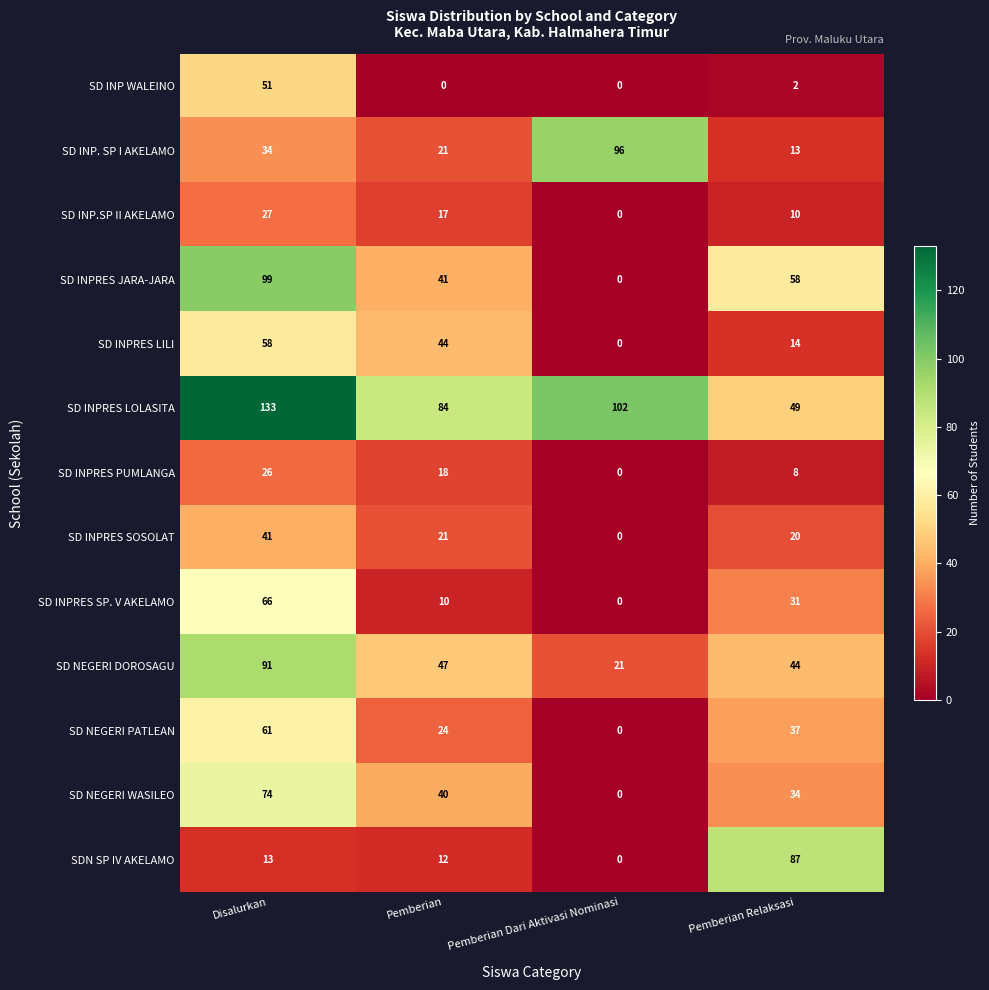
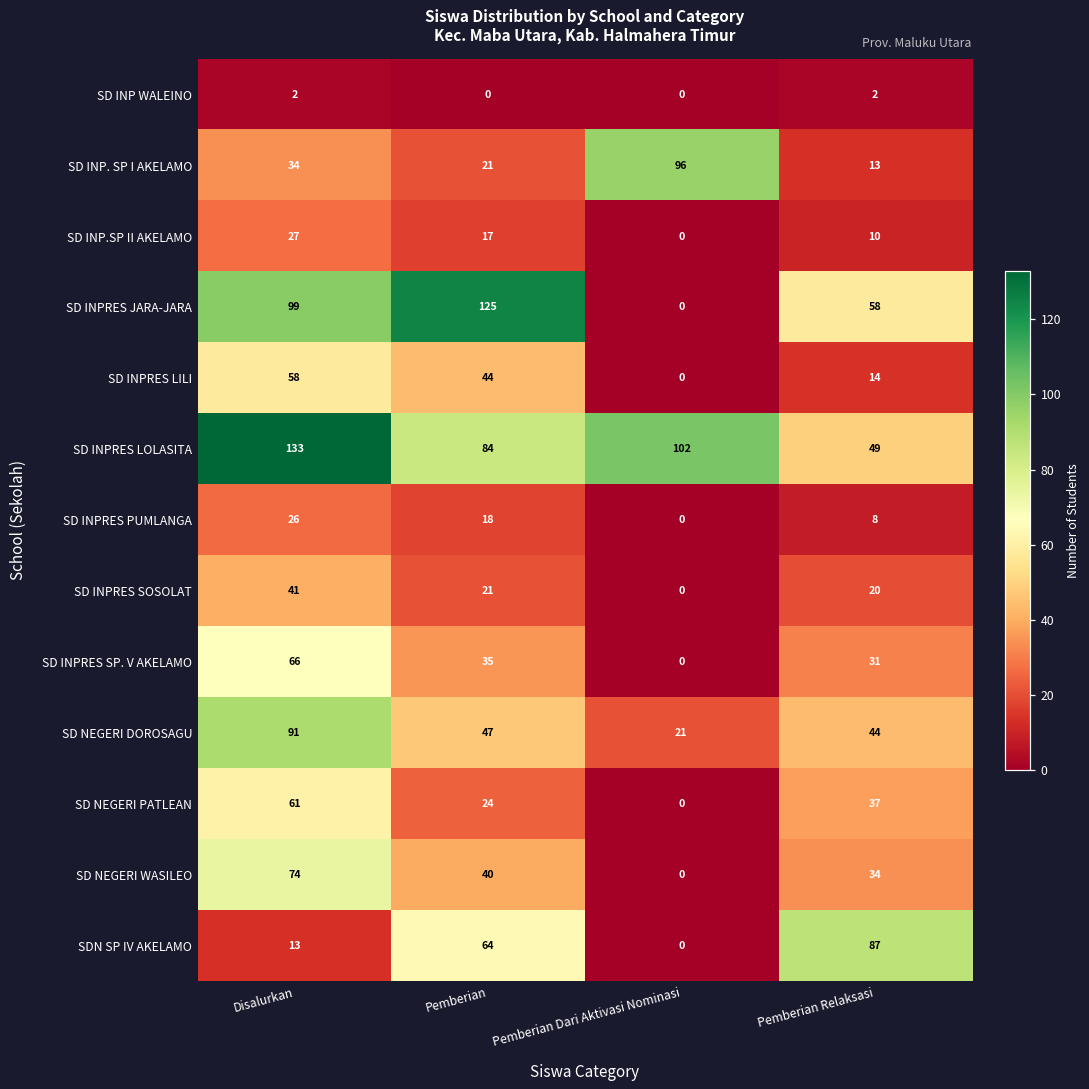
  {
    "SD INP WALEINO": {
-     "Disalurkan": 51,
+     "Disalurkan": 2,
      "Pemberian": 0,
      "Pemberian Dari Aktivasi Nominasi": 0,
      "Pemberian Relaksasi": 2
    },
    "SD INP. SP I AKELAMO": {
      "Disalurkan": 34,
      "Pemberian": 21,
      "Pemberian Dari Aktivasi Nominasi": 96,
      "Pemberian Relaksasi": 13
    },
    "SD INP.SP II AKELAMO": {
      "Disalurkan": 27,
      "Pemberian": 17,
      "Pemberian Dari Aktivasi Nominasi": 0,
      "Pemberian Relaksasi": 10
    },
    "SD INPRES JARA-JARA": {
      "Disalurkan": 99,
-     "Pemberian": 41,
+     "Pemberian": 125,
      "Pemberian Dari Aktivasi Nominasi": 0,
      "Pemberian Relaksasi": 58
    },
    "SD INPRES LILI": {
      "Disalurkan": 58,
      "Pemberian": 44,
      "Pemberian Dari Aktivasi Nominasi": 0,
      "Pemberian Relaksasi": 14
    },
    "SD INPRES LOLASITA": {
      "Disalurkan": 133,
      "Pemberian": 84,
      "Pemberian Dari Aktivasi Nominasi": 102,
      "Pemberian Relaksasi": 49
    },
    "SD INPRES PUMLANGA": {
      "Disalurkan": 26,
      "Pemberian": 18,
      "Pemberian Dari Aktivasi Nominasi": 0,
      "Pemberian Relaksasi": 8
    },
    "SD INPRES SOSOLAT": {
      "Disalurkan": 41,
      "Pemberian": 21,
      "Pemberian Dari Aktivasi Nominasi": 0,
      "Pemberian Relaksasi": 20
    },
    "SD INPRES SP. V AKELAMO": {
      "Disalurkan": 66,
-     "Pemberian": 10,
+     "Pemberian": 35,
      "Pemberian Dari Aktivasi Nominasi": 0,
      "Pemberian Relaksasi": 31
    },
    "SD NEGERI DOROSAGU": {
      "Disalurkan": 91,
      "Pemberian": 47,
      "Pemberian Dari Aktivasi Nominasi": 21,
      "Pemberian Relaksasi": 44
    },
    "SD NEGERI PATLEAN": {
      "Disalurkan": 61,
      "Pemberian": 24,
      "Pemberian Dari Aktivasi Nominasi": 0,
      "Pemberian Relaksasi": 37
    },
    "SD NEGERI WASILEO": {
      "Disalurkan": 74,
      "Pemberian": 40,
      "Pemberian Dari Aktivasi Nominasi": 0,
      "Pemberian Relaksasi": 34
    },
    "SDN SP IV AKELAMO": {
      "Disalurkan": 13,
-     "Pemberian": 12,
+     "Pemberian": 64,
      "Pemberian Dari Aktivasi Nominasi": 0,
      "Pemberian Relaksasi": 87
    }
  }
